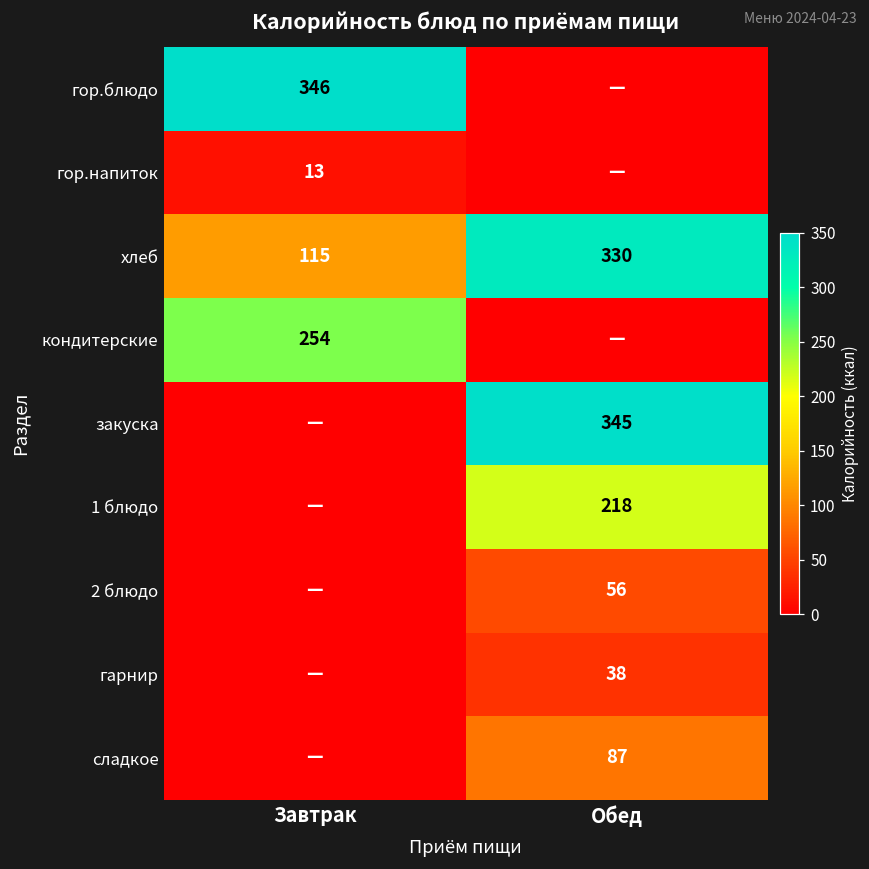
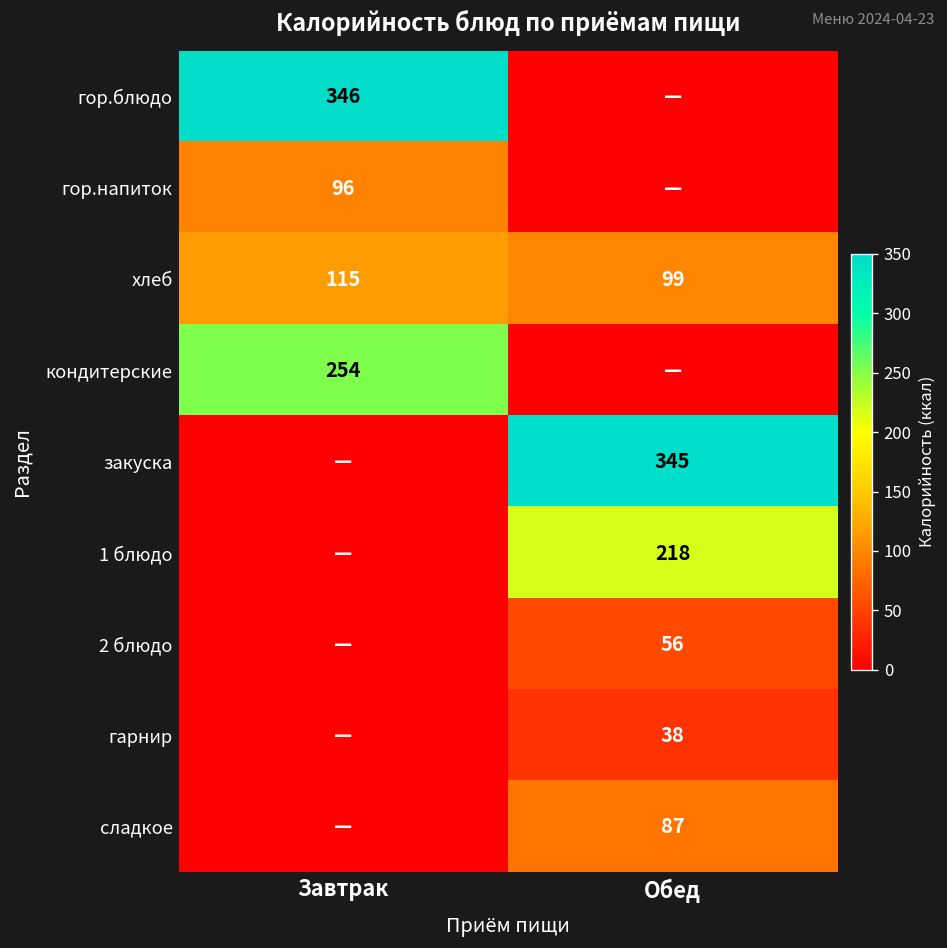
  {
    "гор.блюдо": {
      "Завтрак": 346
    },
    "гор.напиток": {
-     "Завтрак": 13
+     "Завтрак": 96
    },
    "хлеб": {
      "Завтрак": 115,
-     "Обед": 330
+     "Обед": 99
    },
    "кондитерские": {
      "Завтрак": 254
    },
    "закуска": {
      "Обед": 345
    },
    "1 блюдо": {
      "Обед": 218
    },
    "2 блюдо": {
      "Обед": 56
    },
    "гарнир": {
      "Обед": 38
    },
    "сладкое": {
      "Обед": 87
    }
  }
